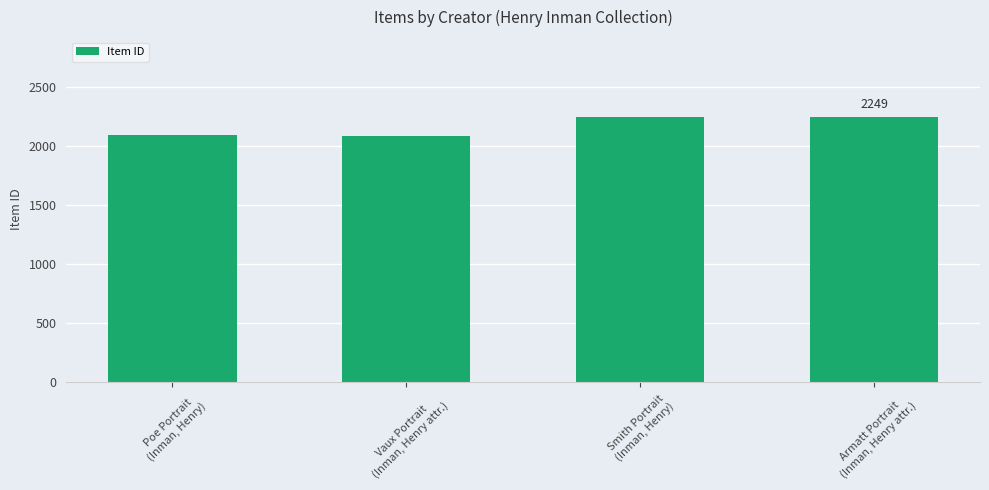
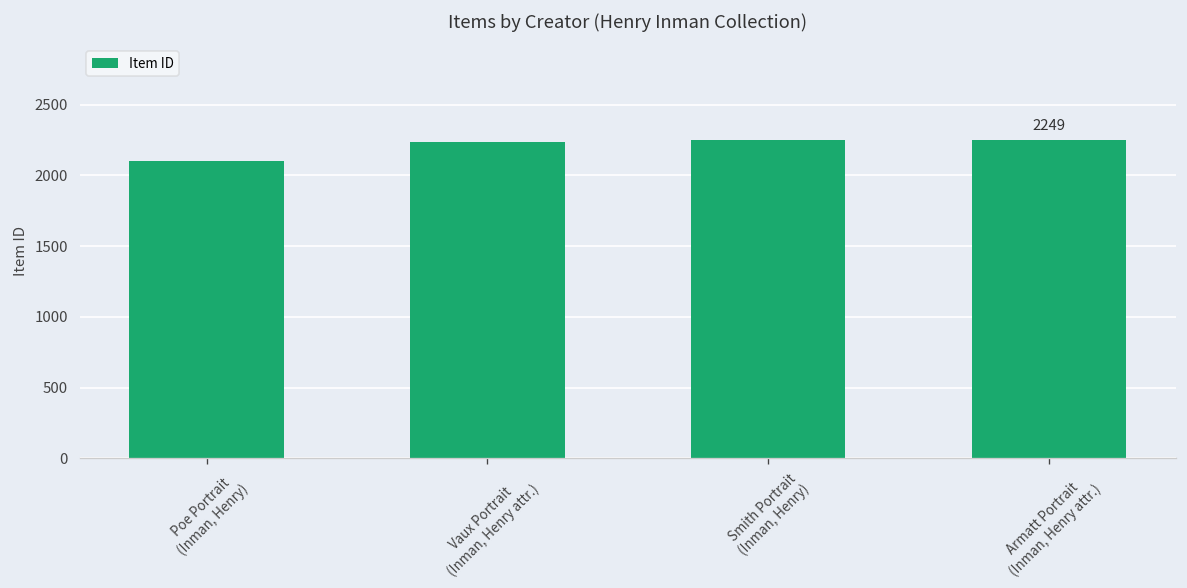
  {
    "Poe Portrait (Inman, Henry)": 2100,
-   "Vaux Portrait (Inman, Henry attr.)": 2090,
+   "Vaux Portrait (Inman, Henry attr.)": 2240,
    "Smith Portrait (Inman, Henry)": 2250
  }
